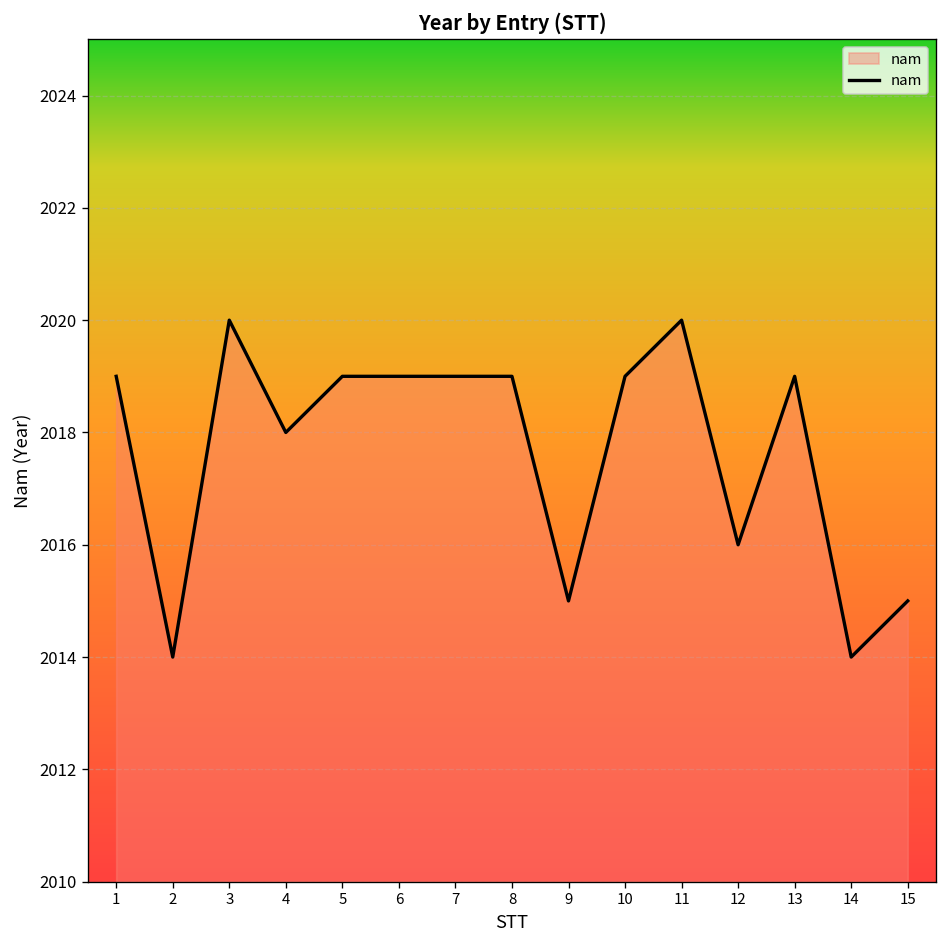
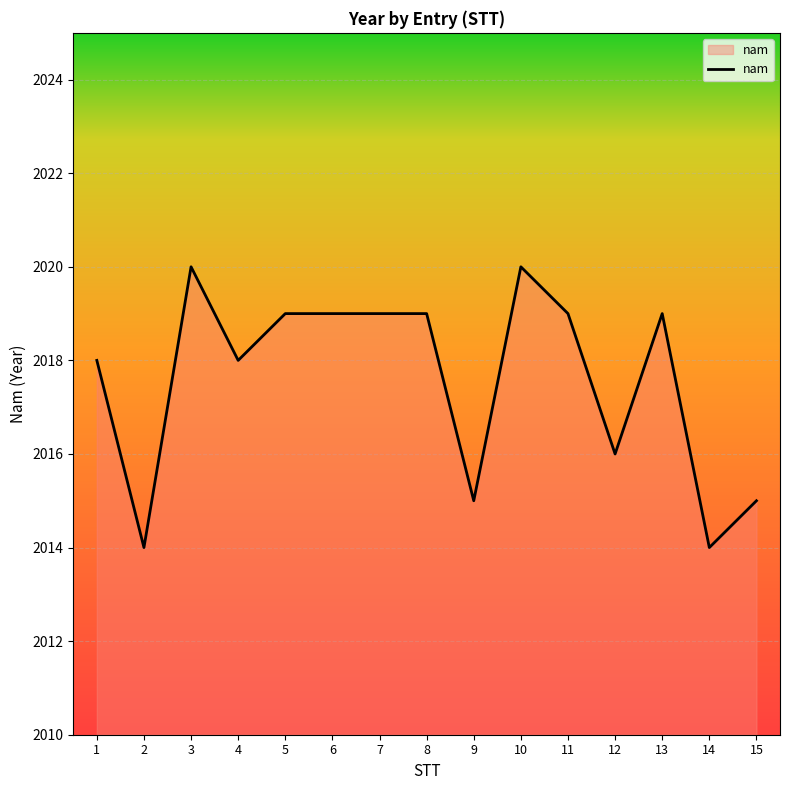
  {
-   "1": 2019,
+   "1": 2018,
    "2": 2014,
    "3": 2020,
    "4": 2018,
    "5": 2019,
    "6": 2019,
    "7": 2019,
    "8": 2019,
    "9": 2015,
-   "10": 2019,
-   "11": 2020,
+   "10": 2020,
+   "11": 2019,
    "12": 2016,
    "13": 2019,
    "14": 2014,
    "15": 2015
  }
